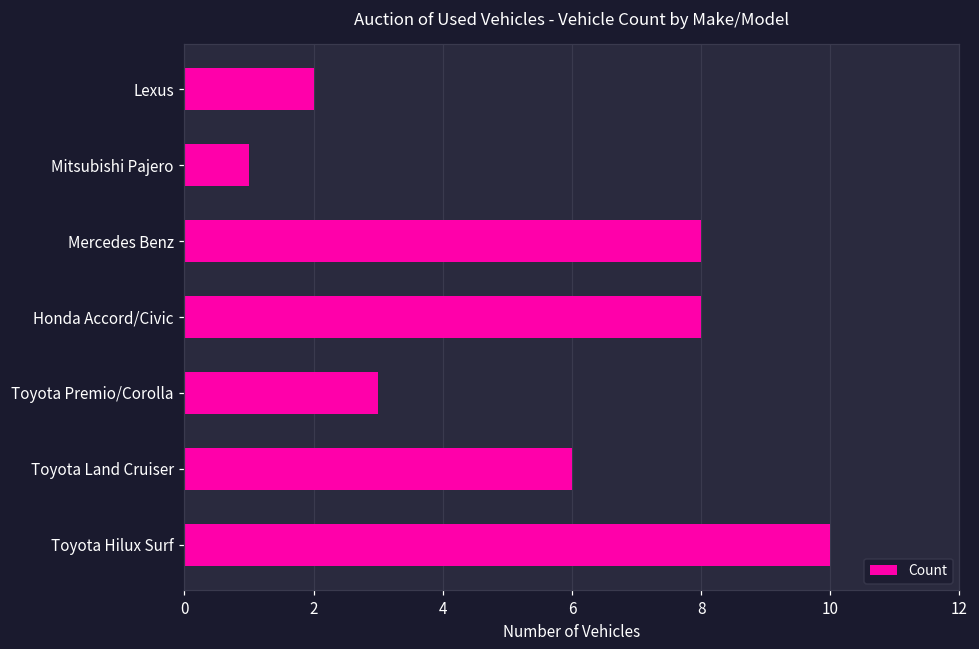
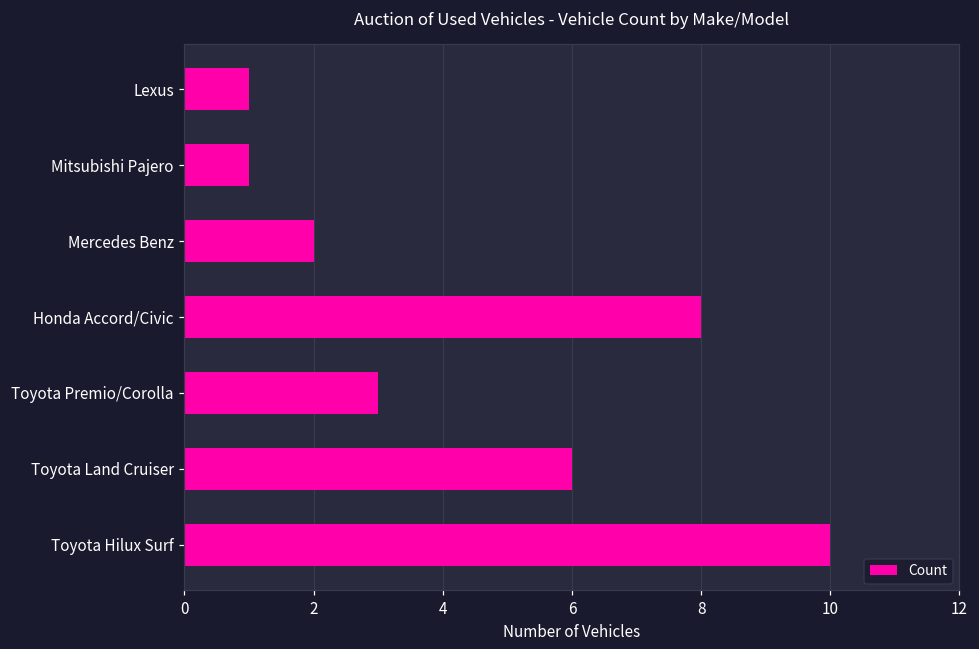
  {
-   "Lexus": 2,
+   "Lexus": 1,
    "Mitsubishi Pajero": 1,
-   "Mercedes Benz": 8,
+   "Mercedes Benz": 2,
    "Honda Accord/Civic": 8,
    "Toyota Premio/Corolla": 3,
    "Toyota Land Cruiser": 6,
    "Toyota Hilux Surf": 10
  }
